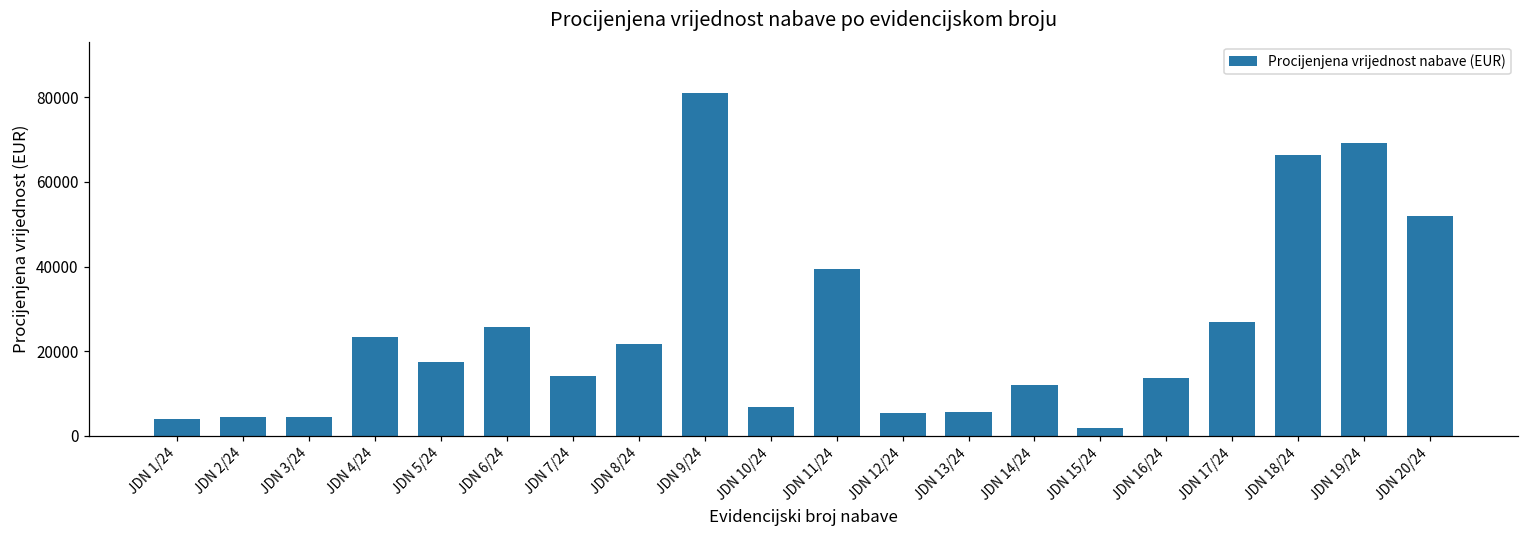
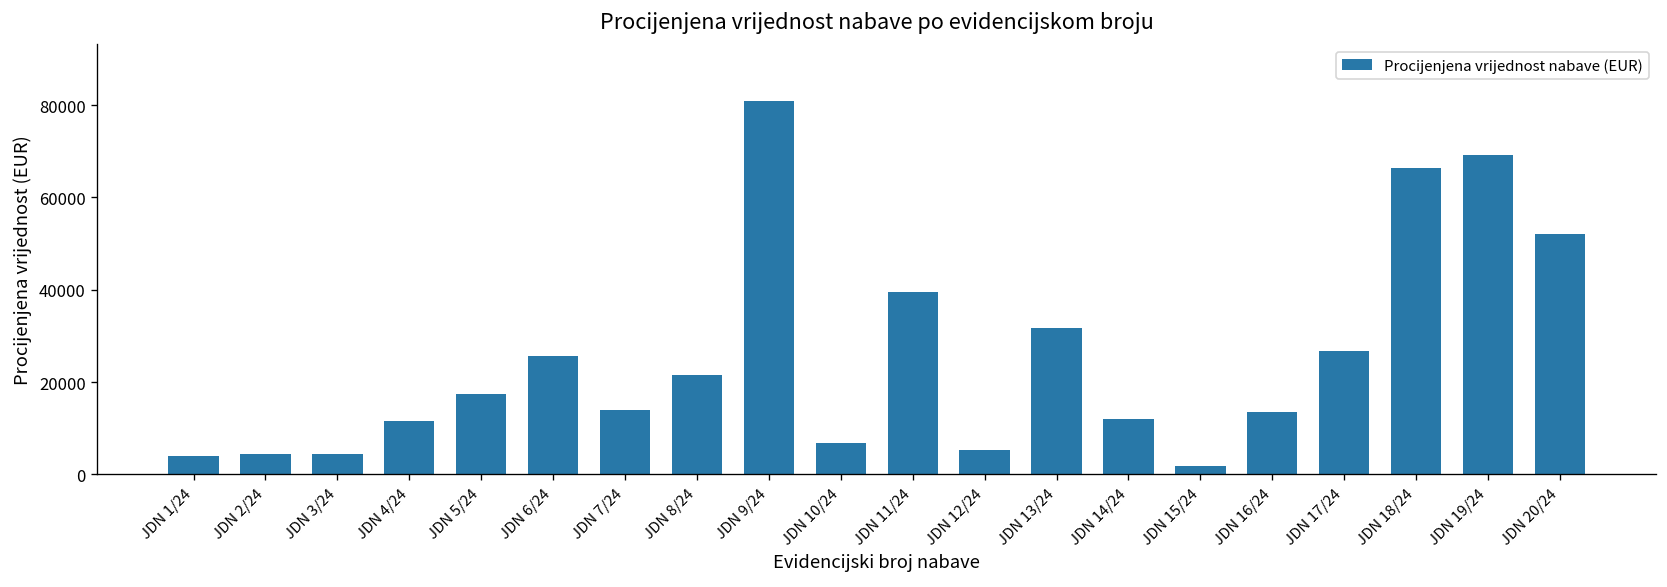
  {
    "JDN 1/24": 4000,
    "JDN 2/24": 4000,
    "JDN 3/24": 4000,
-   "JDN 4/24": 23000,
+   "JDN 4/24": 12000,
    "JDN 5/24": 18000,
    "JDN 6/24": 26000,
    "JDN 7/24": 14000,
    "JDN 8/24": 22000,
    "JDN 9/24": 81000,
    "JDN 10/24": 7000,
    "JDN 11/24": 39000,
    "JDN 12/24": 5000,
-   "JDN 13/24": 6000,
+   "JDN 13/24": 32000,
    "JDN 14/24": 12000,
    "JDN 15/24": 2000,
    "JDN 16/24": 14000,
    "JDN 17/24": 27000,
    "JDN 18/24": 66000,
    "JDN 19/24": 69000,
    "JDN 20/24": 52000
  }
